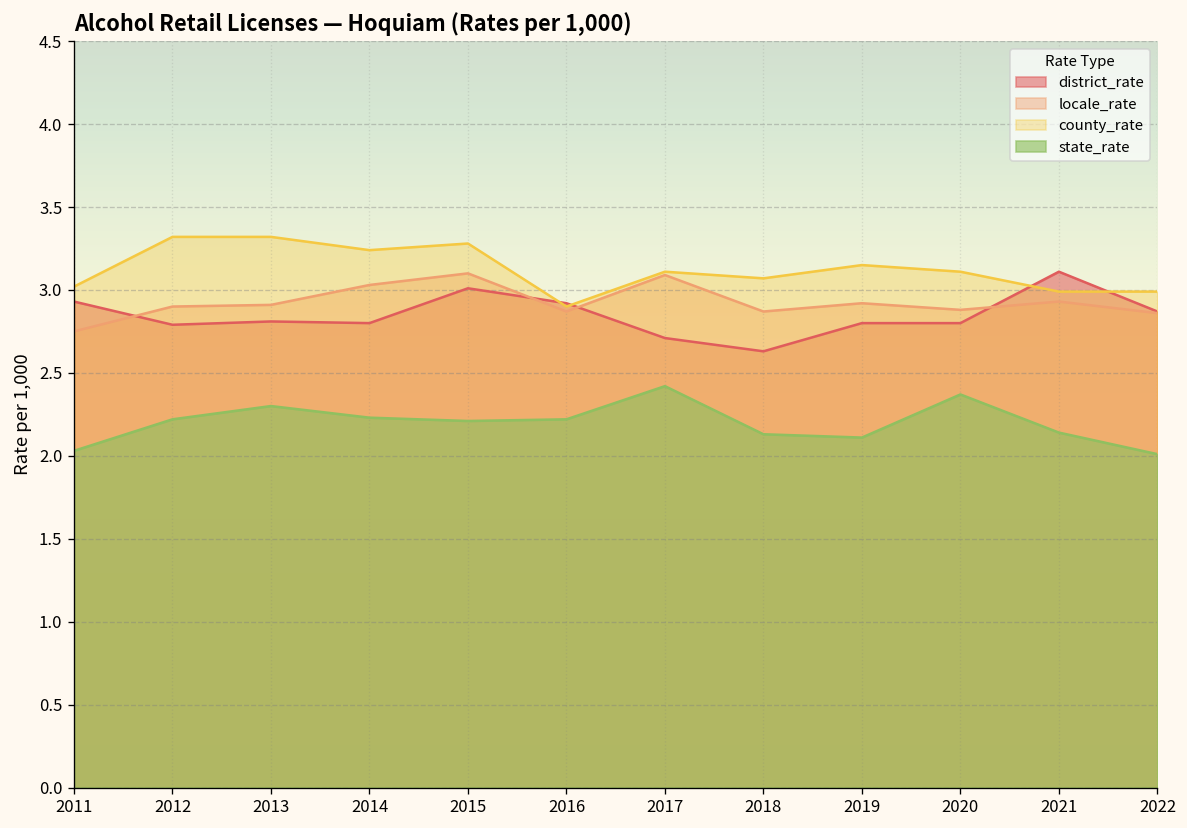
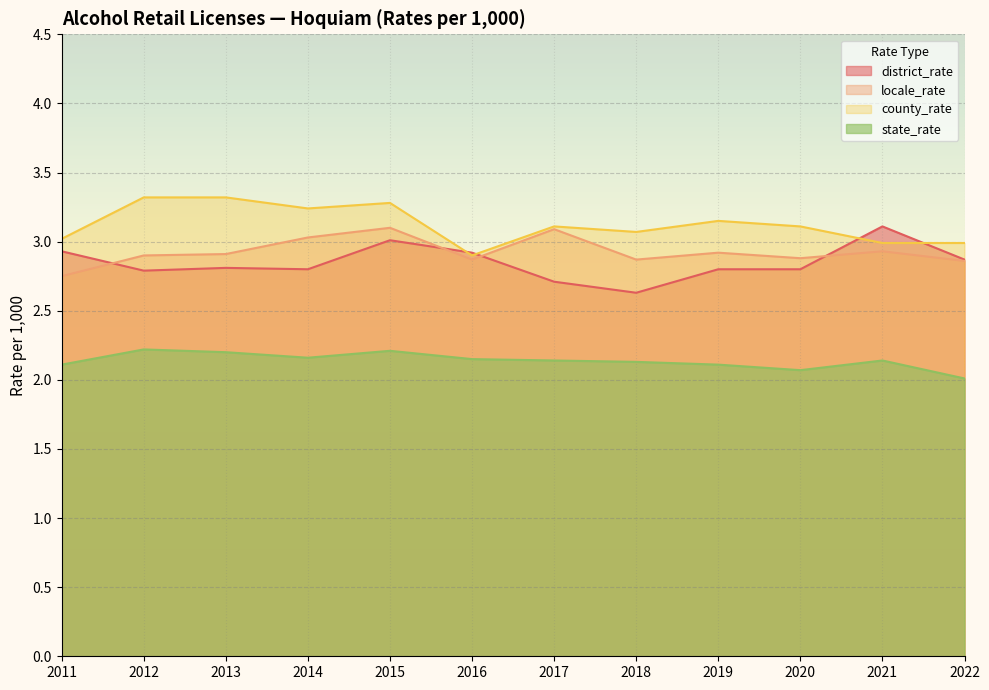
  {
    "district_rate": {
      "2011": 2.93,
      "2012": 2.79,
      "2013": 2.81,
      "2014": 2.80,
      "2015": 3.01,
      "2016": 2.92,
      "2017": 2.71,
      "2018": 2.63,
      "2019": 2.80,
      "2020": 2.80,
      "2021": 3.11
    },
    "state_rate": {
-     "2011": 2.03,
+     "2011": 2.11,
      "2012": 2.22,
-     "2013": 2.3,
-     "2014": 2.23,
+     "2013": 2.2,
+     "2014": 2.16,
      "2015": 2.21,
-     "2016": 2.22,
-     "2017": 2.42,
+     "2016": 2.15,
+     "2017": 2.14,
      "2018": 2.13,
      "2019": 2.11,
-     "2020": 2.37,
+     "2020": 2.07,
      "2021": 2.14,
      "2022": 2.01
    }
  }
